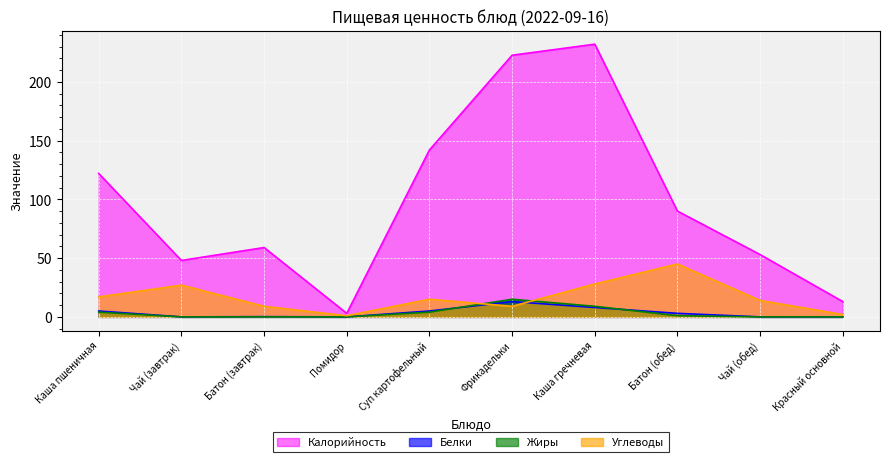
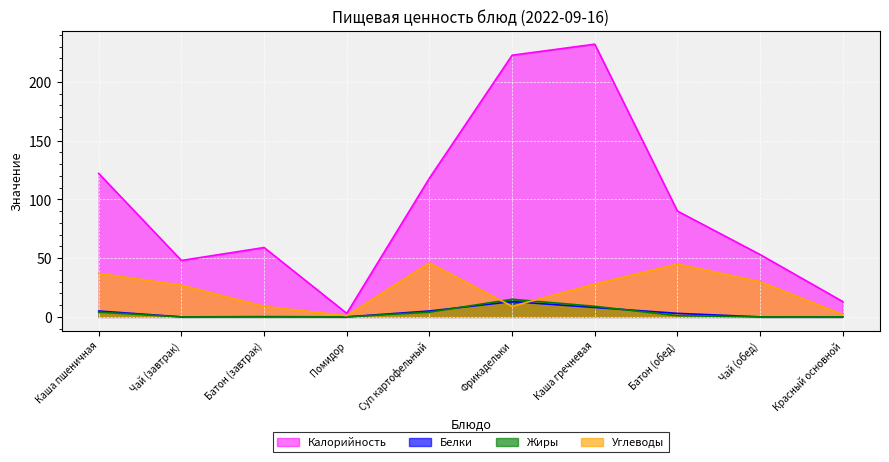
  {
    "Калорийность": {
      "Каша пшеничная": 122,
      "Чай (завтрак)": 48,
      "Батон (завтрак)": 59,
-     "Суп картофельный": 142,
+     "Суп картофельный": 118,
      "Фрикадельки": 223,
      "Каша гречневая": 232,
      "Батон (обед)": 90,
      "Чай (обед)": 53,
      "Красный основной": 13
    },
    "Углеводы": {
-     "Каша пшеничная": 17,
+     "Каша пшеничная": 37,
      "Чай (завтрак)": 27,
      "Батон (завтрак)": 9,
-     "Суп картофельный": 15,
+     "Суп картофельный": 46,
      "Фрикадельки": 9,
      "Каша гречневая": 28,
      "Батон (обед)": 45,
-     "Чай (обед)": 14
+     "Чай (обед)": 30
    }
  }
